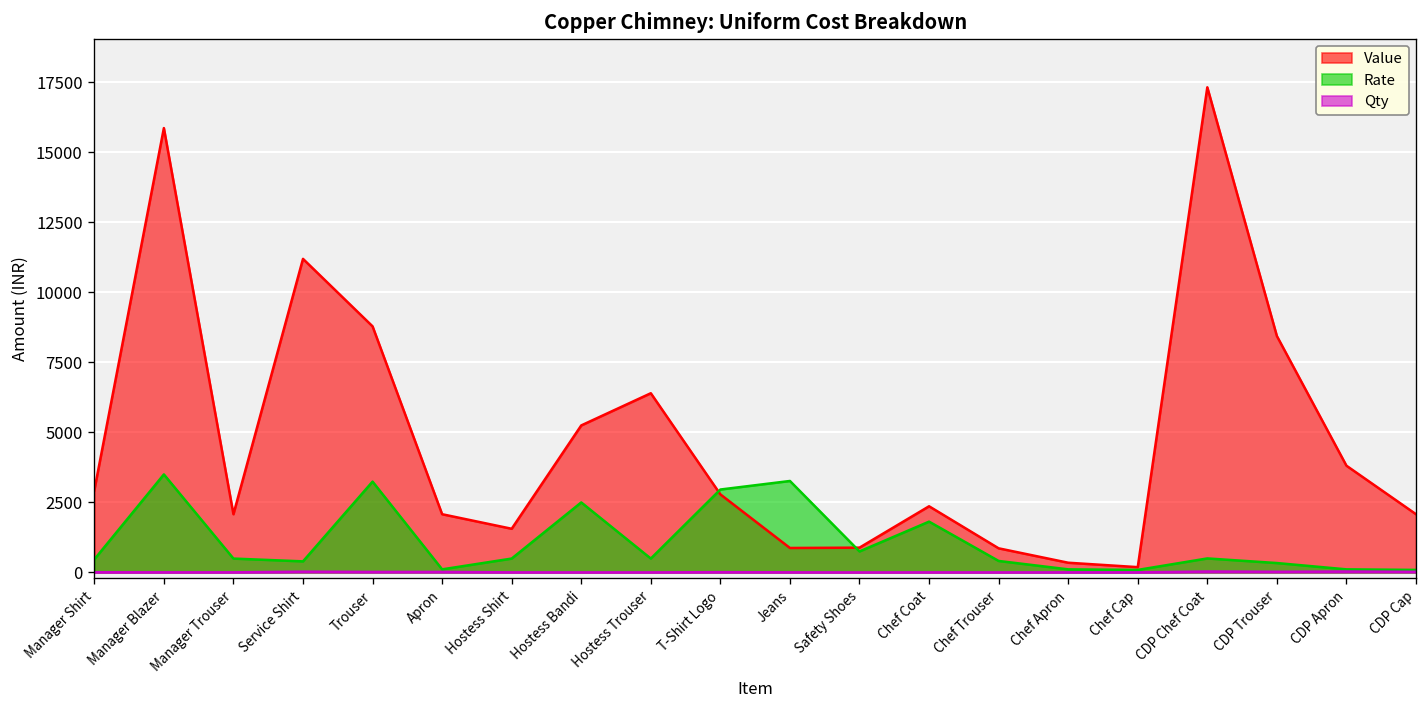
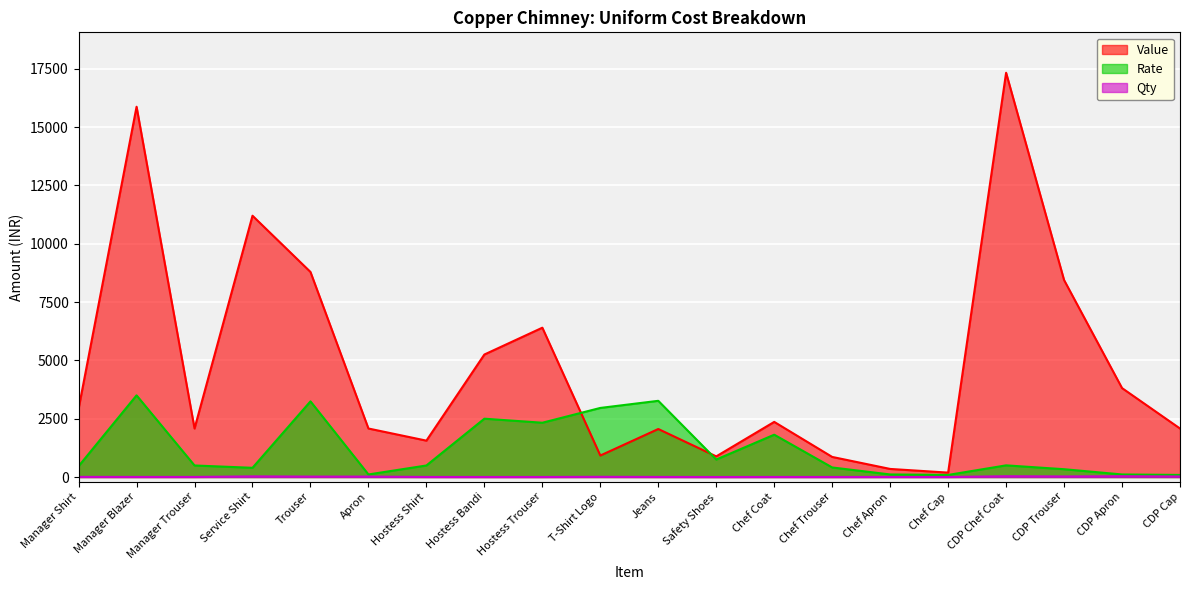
  {
    "Value": {
      "Manager Shirt": 2900,
      "Manager Blazer": 15900,
      "Manager Trouser": 2100,
      "Service Shirt": 11200,
      "Trouser": 8800,
      "Apron": 2100,
      "Hostess Shirt": 1600,
      "Hostess Bandi": 5300,
      "Hostess Trouser": 6400,
-     "T-Shirt Logo": 2800,
-     "Jeans": 900,
+     "T-Shirt Logo": 900,
+     "Jeans": 2100,
      "Safety Shoes": 900,
      "Chef Coat": 2400,
      "Chef Trouser": 900,
      "Chef Apron": 300,
      "CDP Chef Coat": 17300,
      "CDP Trouser": 8400,
      "CDP Apron": 3800,
      "CDP Cap": 2100
    },
    "Rate": {
      "Manager Shirt": 500,
      "Manager Blazer": 3500,
      "Manager Trouser": 500,
      "Service Shirt": 400,
      "Trouser": 3200,
      "Hostess Shirt": 500,
      "Hostess Bandi": 2500,
-     "Hostess Trouser": 500,
+     "Hostess Trouser": 2300,
      "T-Shirt Logo": 3000,
      "Jeans": 3300,
      "Safety Shoes": 800,
      "Chef Coat": 1800,
      "Chef Trouser": 400,
      "CDP Chef Coat": 500,
      "CDP Trouser": 300
    },
    "Qty": {
      "Manager Shirt": 0,
      "Manager Blazer": 0,
      "Manager Trouser": 0,
      "Service Shirt": 0,
      "Trouser": 0,
      "Hostess Shirt": 0,
      "Hostess Bandi": 0,
      "Hostess Trouser": 0,
      "T-Shirt Logo": 0,
      "Jeans": 0,
      "Safety Shoes": 0,
      "Chef Coat": 0,
      "Chef Trouser": 0,
      "CDP Chef Coat": 0,
      "CDP Trouser": 0
    }
  }
